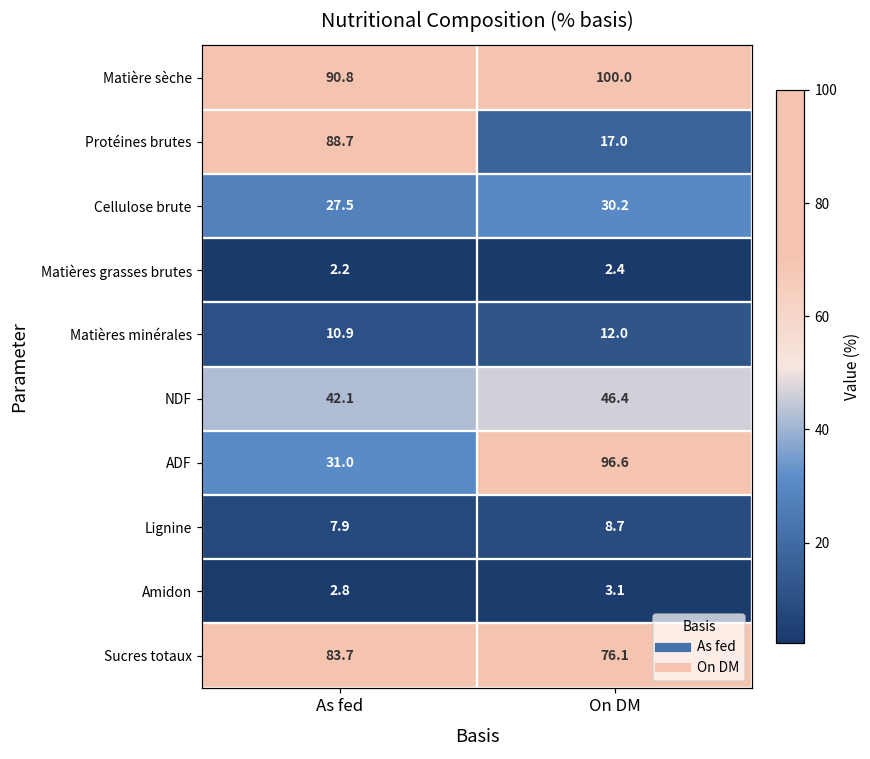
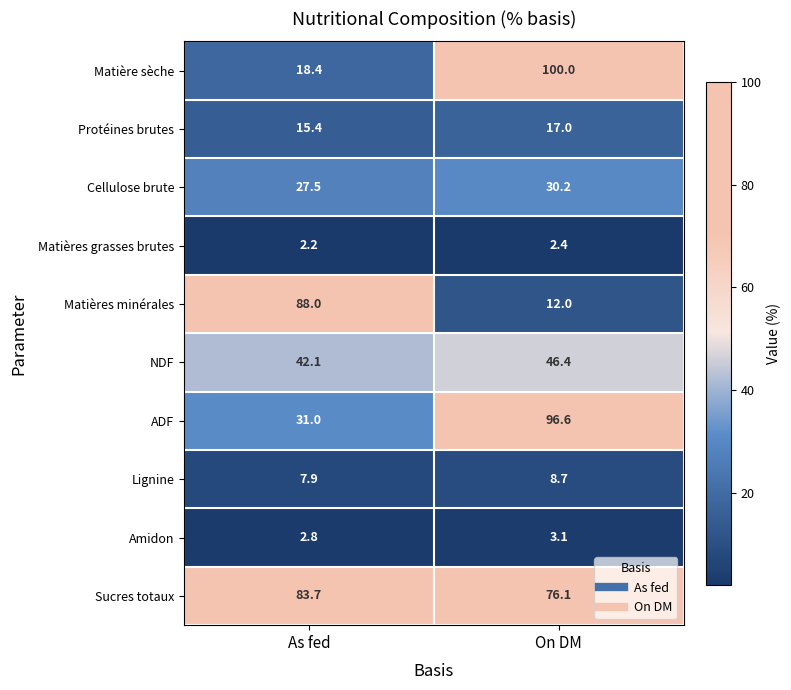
  {
    "Matière sèche": {
-     "As fed": 90.8,
+     "As fed": 18.4,
      "On DM": 100.0
    },
    "Protéines brutes": {
-     "As fed": 88.7,
+     "As fed": 15.4,
      "On DM": 17.0
    },
    "Cellulose brute": {
      "As fed": 27.5,
      "On DM": 30.2
    },
    "Matières grasses brutes": {
      "As fed": 2.2,
      "On DM": 2.4
    },
    "Matières minérales": {
-     "As fed": 10.9,
+     "As fed": 88.0,
      "On DM": 12.0
    },
    "NDF": {
      "As fed": 42.1,
      "On DM": 46.4
    },
    "ADF": {
      "As fed": 31.0,
      "On DM": 96.6
    },
    "Lignine": {
      "As fed": 7.9,
      "On DM": 8.7
    },
    "Amidon": {
      "As fed": 2.8,
      "On DM": 3.1
    },
    "Sucres totaux": {
      "As fed": 83.7,
      "On DM": 76.1
    }
  }
